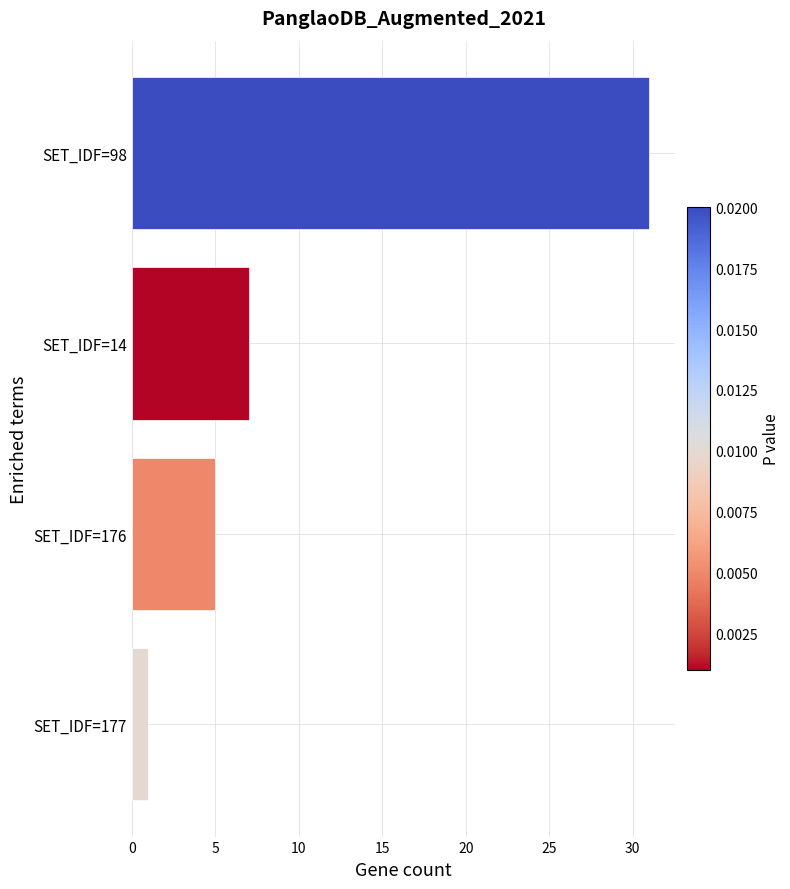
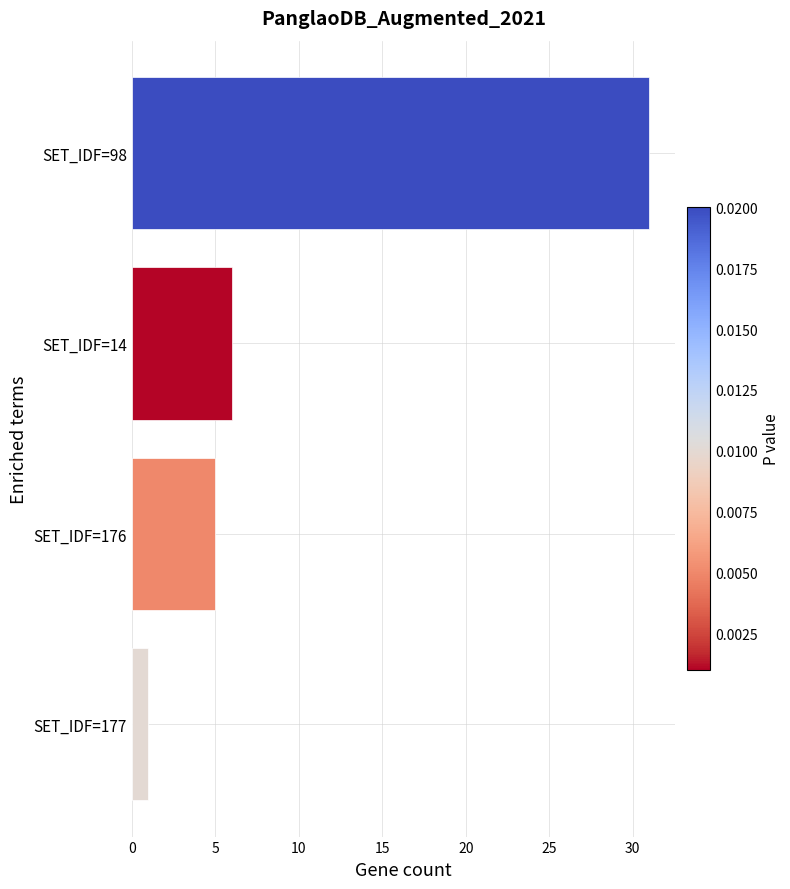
  {
    "SET_IDF=98": 31,
-   "SET_IDF=14": 7,
+   "SET_IDF=14": 6,
    "SET_IDF=176": 5,
    "SET_IDF=177": 1
  }
